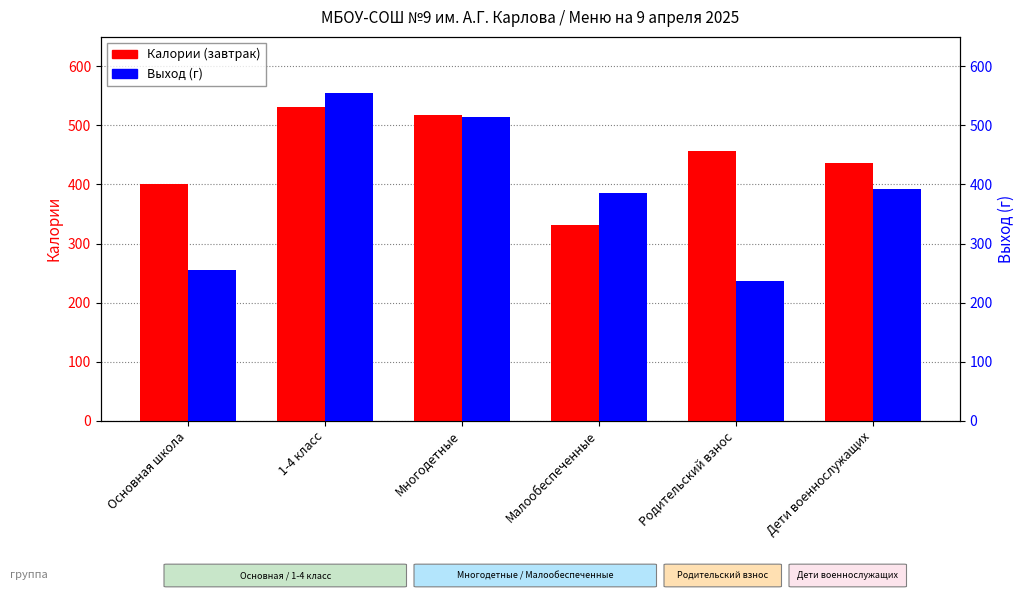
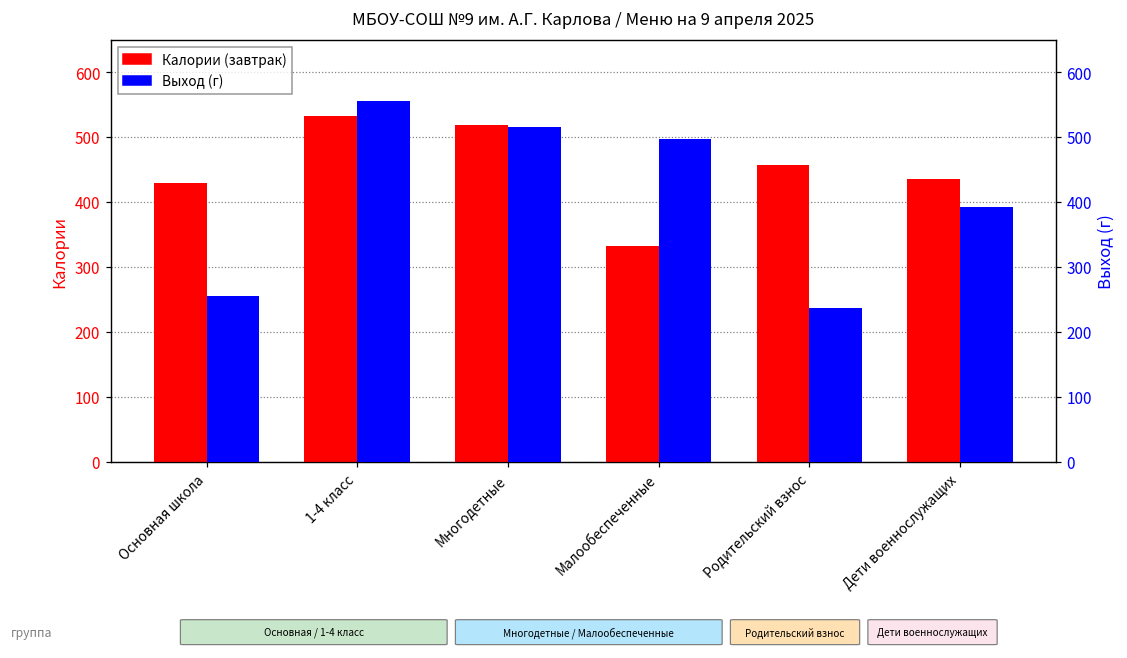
  {
    "Калории (завтрак)": {
-     "Основная школа": 400,
+     "Основная школа": 430,
      "1-4 класс": 530,
      "Многодетные": 520,
      "Малообеспеченные": 330,
      "Родительский взнос": 460,
      "Дети военнослужащих": 440
    },
    "Выход (г)": {
      "Основная школа": 260,
      "1-4 класс": 560,
      "Многодетные": 520,
-     "Малообеспеченные": 390,
+     "Малообеспеченные": 500,
      "Родительский взнос": 240,
      "Дети военнослужащих": 390
    }
  }
